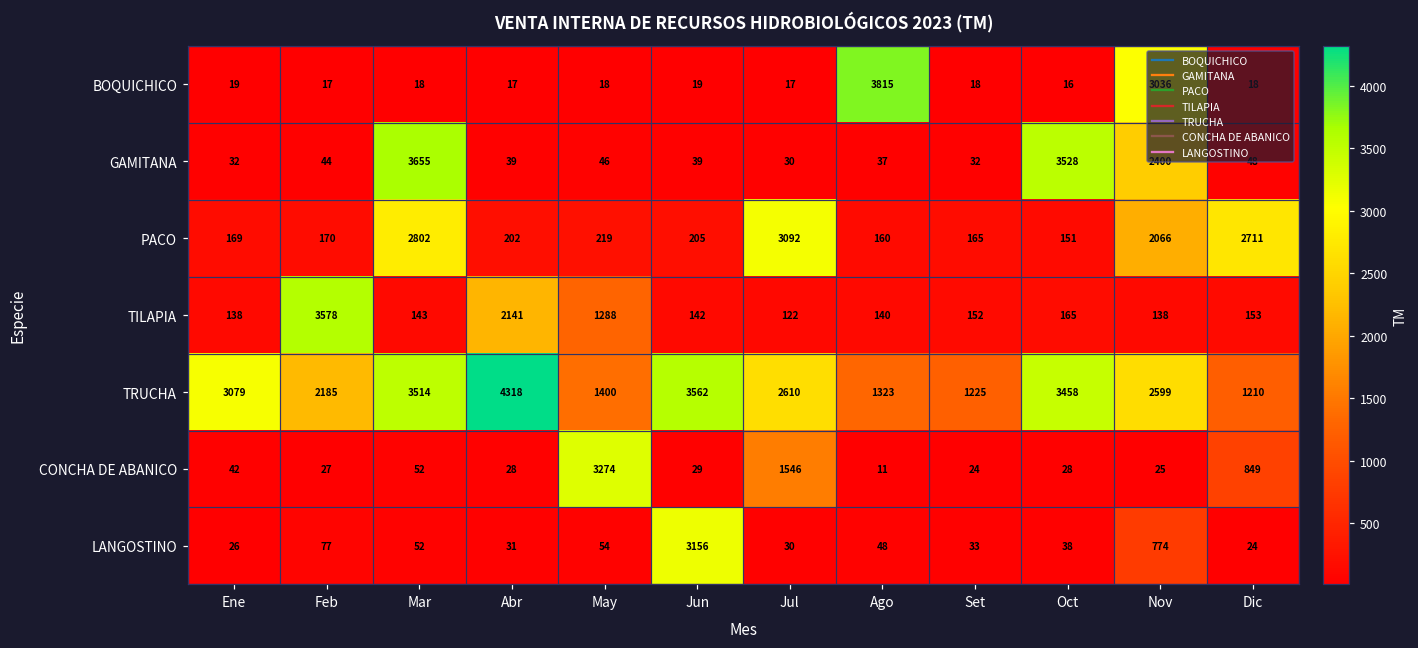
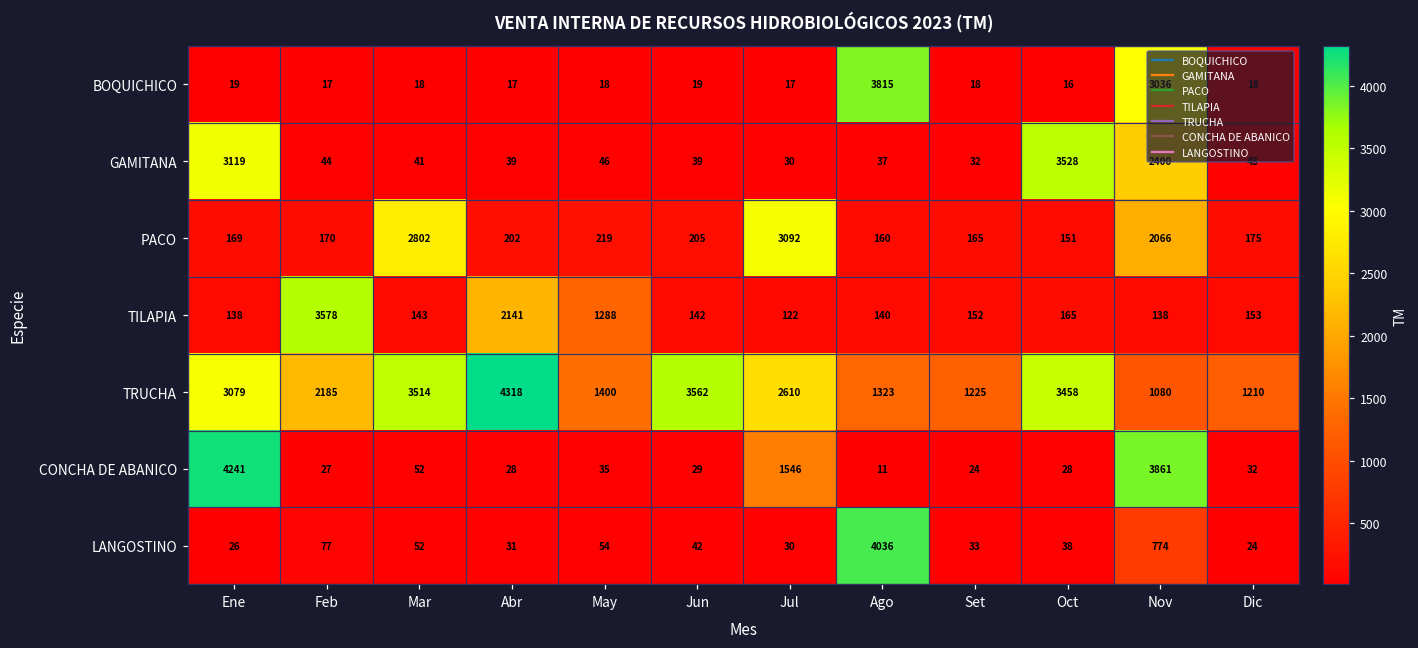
  {
    "BOQUICHICO": {
      "Ene": 19,
      "Feb": 17,
      "Mar": 18,
      "Abr": 17,
      "May": 18,
      "Jun": 19,
      "Jul": 17,
      "Ago": 3815,
      "Set": 18,
      "Oct": 16
    },
    "GAMITANA": {
-     "Ene": 32,
+     "Ene": 3119,
      "Feb": 44,
-     "Mar": 3655,
+     "Mar": 41,
      "Abr": 39,
      "May": 46,
      "Jun": 39,
      "Jul": 30,
      "Ago": 37,
      "Set": 32,
      "Oct": 3528
    },
    "PACO": {
      "Ene": 169,
      "Feb": 170,
      "Mar": 2802,
      "Abr": 202,
      "May": 219,
      "Jun": 205,
      "Jul": 3092,
      "Ago": 160,
      "Set": 165,
      "Oct": 151,
      "Nov": 2066,
-     "Dic": 2711
+     "Dic": 175
    },
    "TILAPIA": {
      "Ene": 138,
      "Feb": 3578,
      "Mar": 143,
      "Abr": 2141,
      "May": 1288,
      "Jun": 142,
      "Jul": 122,
      "Ago": 140,
      "Set": 152,
      "Oct": 165,
      "Nov": 138,
      "Dic": 153
    },
    "TRUCHA": {
      "Ene": 3079,
      "Feb": 2185,
      "Mar": 3514,
      "Abr": 4318,
      "May": 1400,
      "Jun": 3562,
      "Jul": 2610,
      "Ago": 1323,
      "Set": 1225,
      "Oct": 3458,
-     "Nov": 2599,
+     "Nov": 1080,
      "Dic": 1210
    },
    "CONCHA DE ABANICO": {
-     "Ene": 42,
+     "Ene": 4241,
      "Feb": 27,
      "Mar": 52,
      "Abr": 28,
-     "May": 3274,
+     "May": 35,
      "Jun": 29,
      "Jul": 1546,
      "Ago": 11,
      "Set": 24,
      "Oct": 28,
-     "Nov": 25,
-     "Dic": 849
+     "Nov": 3861,
+     "Dic": 32
    },
    "LANGOSTINO": {
      "Ene": 26,
      "Feb": 77,
      "Mar": 52,
      "Abr": 31,
      "May": 54,
-     "Jun": 3156,
+     "Jun": 42,
      "Jul": 30,
-     "Ago": 48,
+     "Ago": 4036,
      "Set": 33,
      "Oct": 38,
      "Nov": 774,
      "Dic": 24
    }
  }
